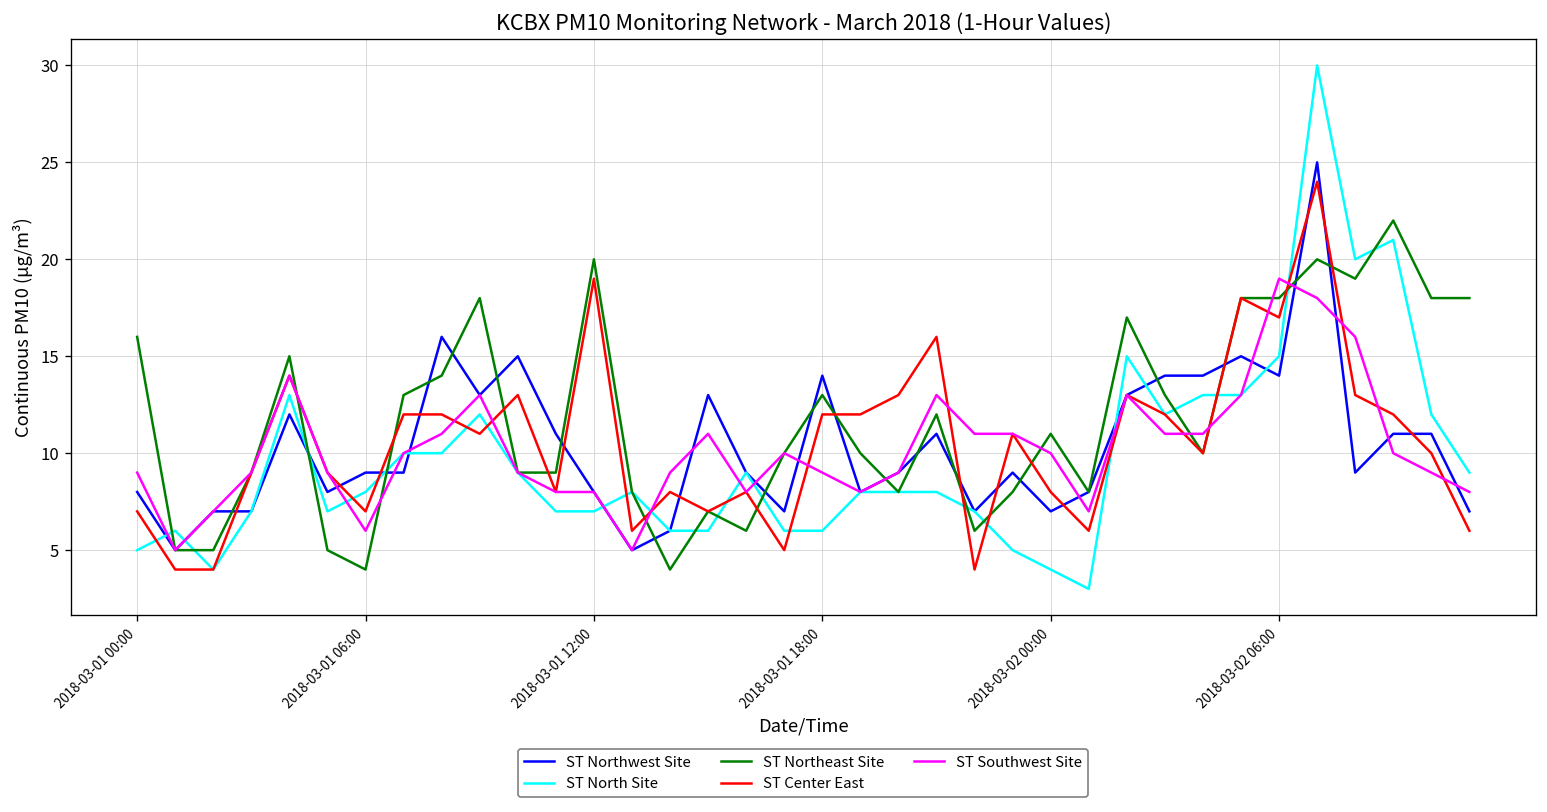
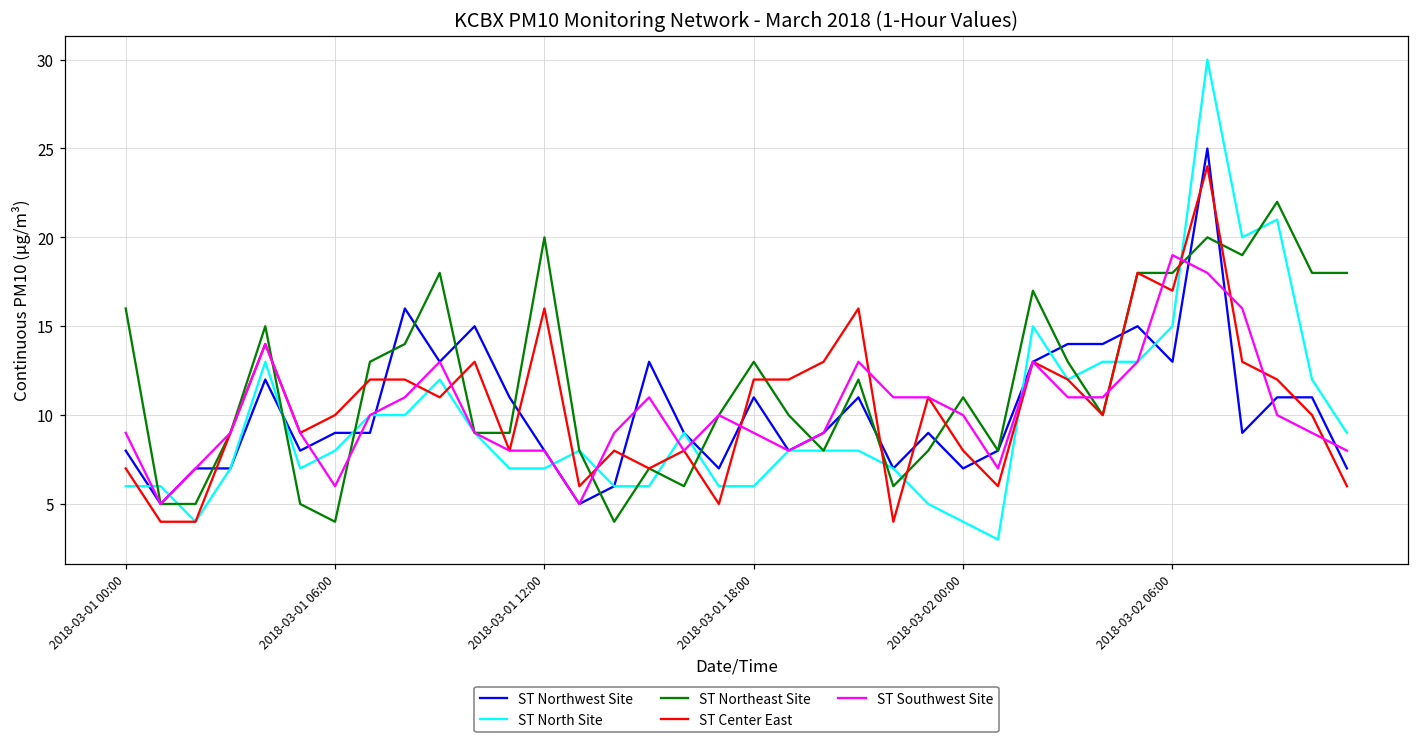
  {
    "ST Northwest Site": {
      "2018-03-01 00:00": 8,
      "2018-03-01 06:00": 9,
-     "2018-03-01 18:00": 14,
+     "2018-03-01 18:00": 11,
      "2018-03-02 00:00": 7,
-     "2018-03-02 06:00": 14
+     "2018-03-02 06:00": 13
    },
    "ST North Site": {
-     "2018-03-01 00:00": 5,
+     "2018-03-01 00:00": 6,
      "2018-03-01 06:00": 8,
      "2018-03-01 12:00": 7,
      "2018-03-01 18:00": 6,
      "2018-03-02 00:00": 4,
      "2018-03-02 06:00": 15
    },
    "ST Northeast Site": {
      "2018-03-01 00:00": 16,
      "2018-03-01 06:00": 4,
      "2018-03-01 12:00": 20,
      "2018-03-01 18:00": 13,
      "2018-03-02 00:00": 11,
      "2018-03-02 06:00": 18
    },
    "ST Center East": {
      "2018-03-01 00:00": 7,
-     "2018-03-01 06:00": 7,
-     "2018-03-01 12:00": 19,
+     "2018-03-01 06:00": 10,
+     "2018-03-01 12:00": 16,
      "2018-03-01 18:00": 12,
      "2018-03-02 00:00": 8,
      "2018-03-02 06:00": 17
    },
    "ST Southwest Site": {
      "2018-03-01 00:00": 9,
      "2018-03-01 06:00": 6,
      "2018-03-01 18:00": 9,
      "2018-03-02 00:00": 10,
      "2018-03-02 06:00": 19
    }
  }
